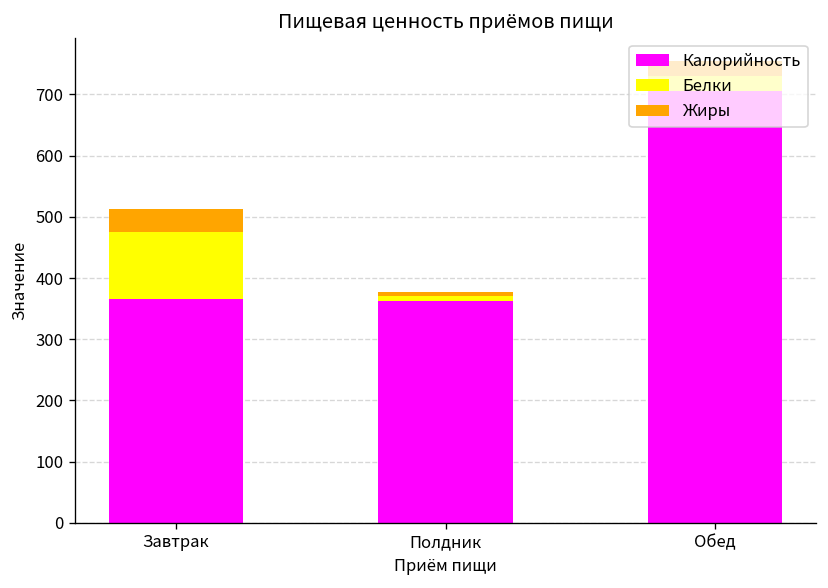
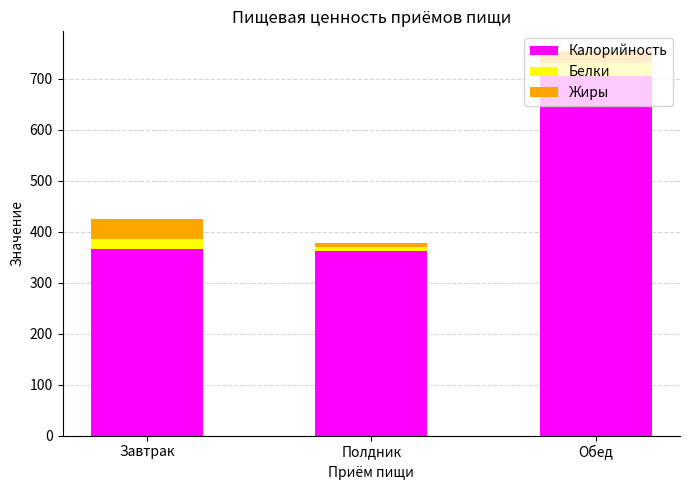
  {
    "Калорийность": {
      "Завтрак": 370,
      "Полдник": 360
    },
    "Белки": {
-     "Завтрак": 110,
+     "Завтрак": 20,
      "Полдник": 10
    },
    "Жиры": {
      "Завтрак": 40,
      "Полдник": 10
    }
  }
